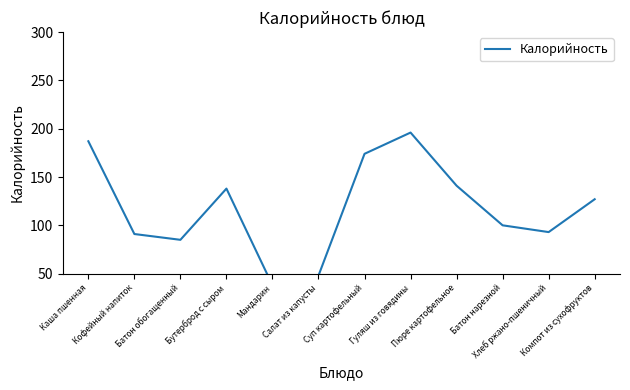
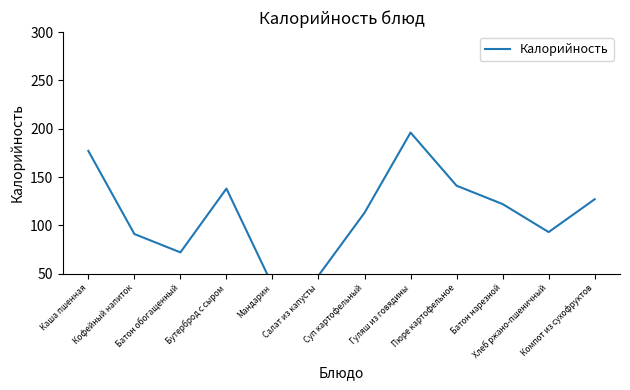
  {
-   "Каша пшенная": 190,
+   "Каша пшенная": 180,
    "Кофейный напиток": 90,
-   "Батон обогащенный": 90,
+   "Батон обогащенный": 70,
    "Бутерброд с сыром": 140,
    "Салат из капусты": 50,
-   "Суп картофельный": 170,
+   "Суп картофельный": 110,
    "Гуляш из говядины": 200,
    "Пюре картофельное": 140,
-   "Батон нарезной": 100,
+   "Батон нарезной": 120,
    "Хлеб ржано-пшеничный": 90,
    "Компот из сухофруктов": 130
  }
